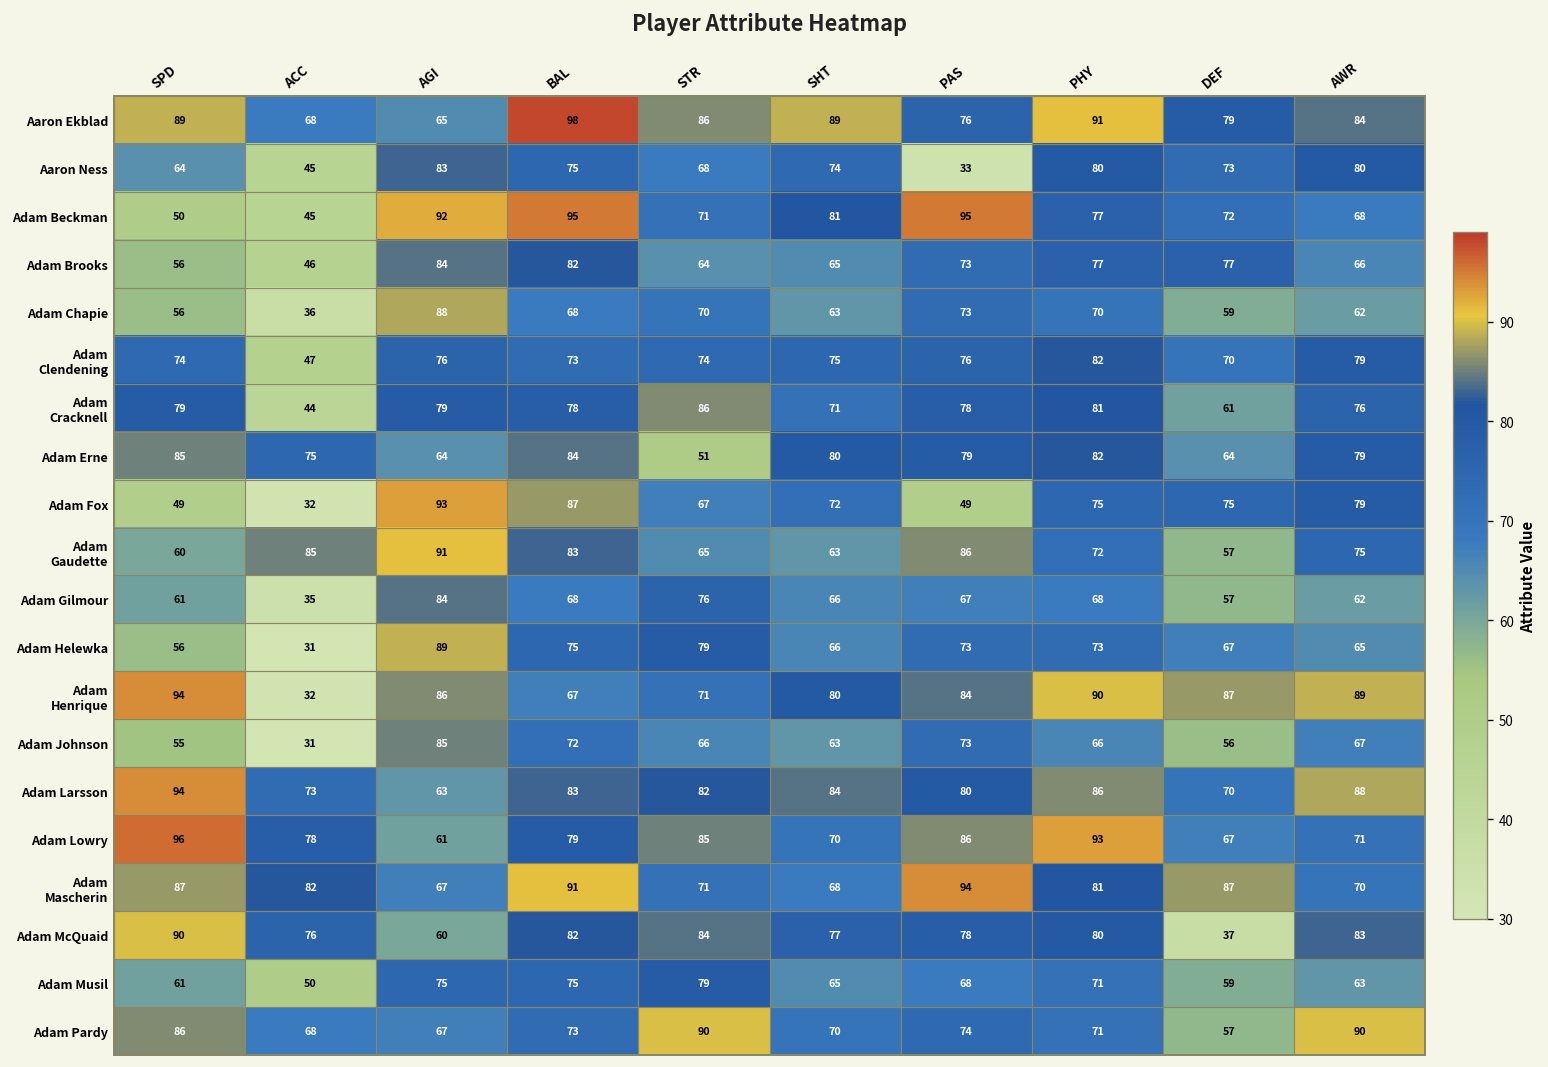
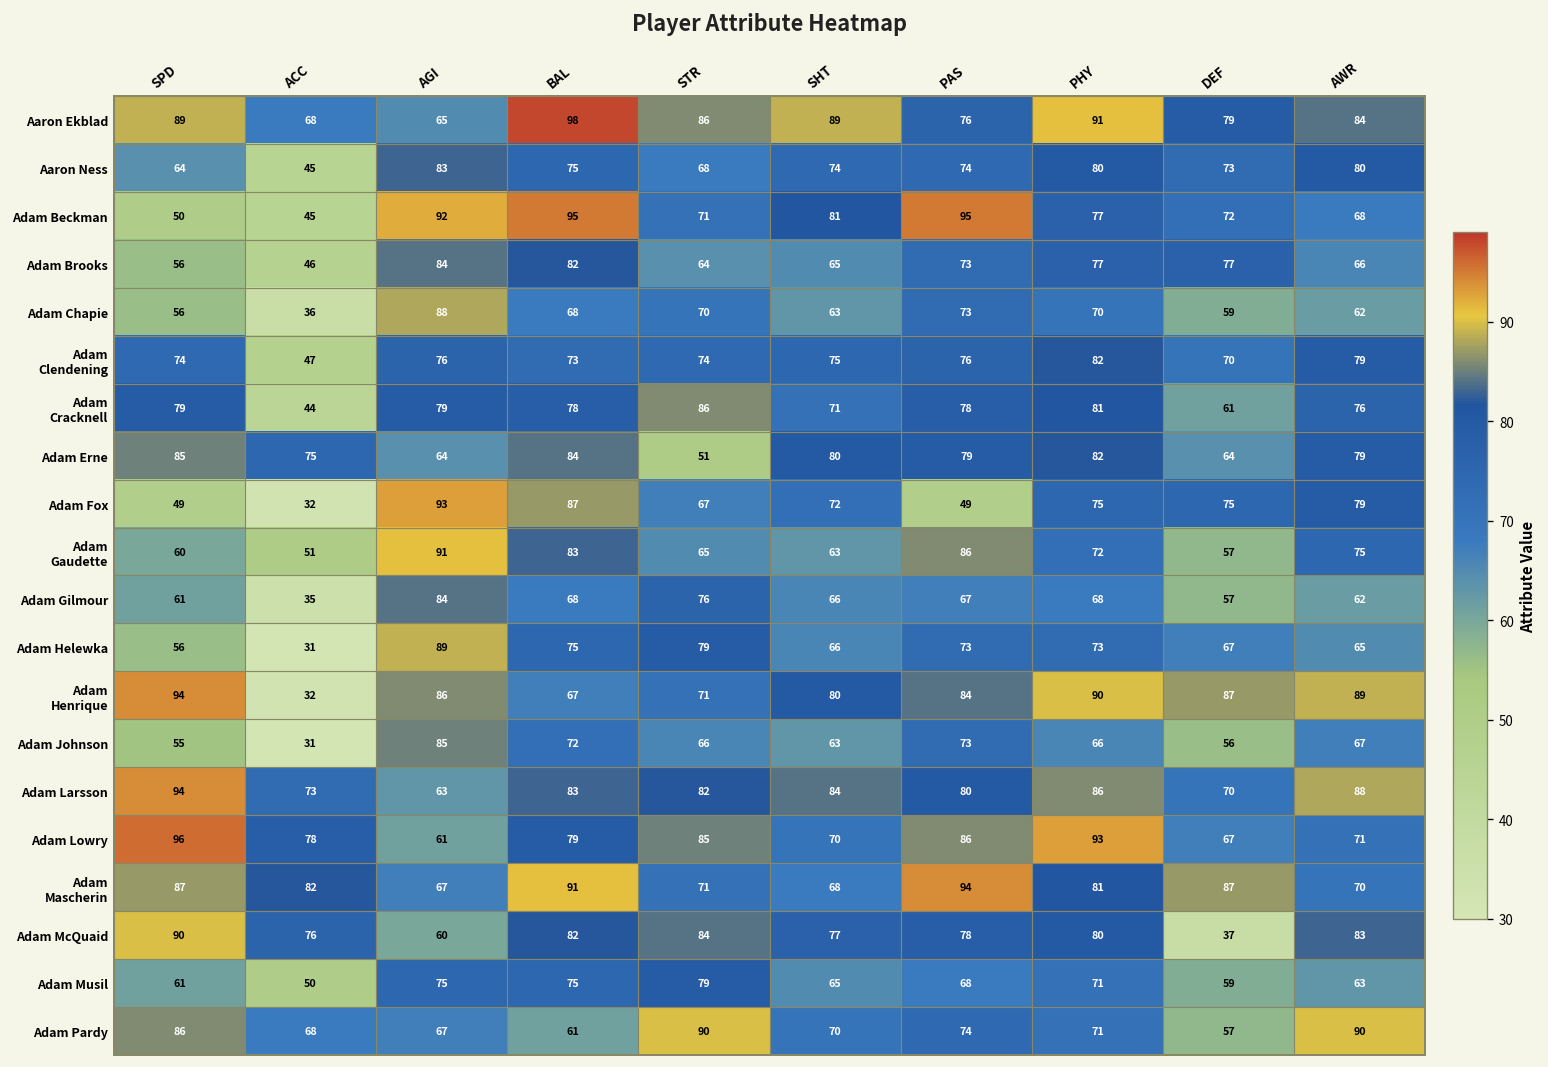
  {
    "Aaron Ekblad": {
      "SPD": 89,
      "ACC": 68,
      "AGI": 65,
      "BAL": 98,
      "STR": 86,
      "SHT": 89,
      "PAS": 76,
      "PHY": 91,
      "DEF": 79,
      "AWR": 84
    },
    "Aaron Ness": {
      "SPD": 64,
      "ACC": 45,
      "AGI": 83,
      "BAL": 75,
      "STR": 68,
      "SHT": 74,
-     "PAS": 33,
+     "PAS": 74,
      "PHY": 80,
      "DEF": 73,
      "AWR": 80
    },
    "Adam Beckman": {
      "SPD": 50,
      "ACC": 45,
      "AGI": 92,
      "BAL": 95,
      "STR": 71,
      "SHT": 81,
      "PAS": 95,
      "PHY": 77,
      "DEF": 72,
      "AWR": 68
    },
    "Adam Brooks": {
      "SPD": 56,
      "ACC": 46,
      "AGI": 84,
      "BAL": 82,
      "STR": 64,
      "SHT": 65,
      "PAS": 73,
      "PHY": 77,
      "DEF": 77,
      "AWR": 66
    },
    "Adam Chapie": {
      "SPD": 56,
      "ACC": 36,
      "AGI": 88,
      "BAL": 68,
      "STR": 70,
      "SHT": 63,
      "PAS": 73,
      "PHY": 70,
      "DEF": 59,
      "AWR": 62
    },
    "Adam Clendening": {
      "SPD": 74,
      "ACC": 47,
      "AGI": 76,
      "BAL": 73,
      "STR": 74,
      "SHT": 75,
      "PAS": 76,
      "PHY": 82,
      "DEF": 70,
      "AWR": 79
    },
    "Adam Cracknell": {
      "SPD": 79,
      "ACC": 44,
      "AGI": 79,
      "BAL": 78,
      "STR": 86,
      "SHT": 71,
      "PAS": 78,
      "PHY": 81,
      "DEF": 61,
      "AWR": 76
    },
    "Adam Erne": {
      "SPD": 85,
      "ACC": 75,
      "AGI": 64,
      "BAL": 84,
      "STR": 51,
      "SHT": 80,
      "PAS": 79,
      "PHY": 82,
      "DEF": 64,
      "AWR": 79
    },
    "Adam Fox": {
      "SPD": 49,
      "ACC": 32,
      "AGI": 93,
      "BAL": 87,
      "STR": 67,
      "SHT": 72,
      "PAS": 49,
      "PHY": 75,
      "DEF": 75,
      "AWR": 79
    },
    "Adam Gaudette": {
      "SPD": 60,
-     "ACC": 85,
+     "ACC": 51,
      "AGI": 91,
      "BAL": 83,
      "STR": 65,
      "SHT": 63,
      "PAS": 86,
      "PHY": 72,
      "DEF": 57,
      "AWR": 75
    },
    "Adam Gilmour": {
      "SPD": 61,
      "ACC": 35,
      "AGI": 84,
      "BAL": 68,
      "STR": 76,
      "SHT": 66,
      "PAS": 67,
      "PHY": 68,
      "DEF": 57,
      "AWR": 62
    },
    "Adam Helewka": {
      "SPD": 56,
      "ACC": 31,
      "AGI": 89,
      "BAL": 75,
      "STR": 79,
      "SHT": 66,
      "PAS": 73,
      "PHY": 73,
      "DEF": 67,
      "AWR": 65
    },
    "Adam Henrique": {
      "SPD": 94,
      "ACC": 32,
      "AGI": 86,
      "BAL": 67,
      "STR": 71,
      "SHT": 80,
      "PAS": 84,
      "PHY": 90,
      "DEF": 87,
      "AWR": 89
    },
    "Adam Johnson": {
      "SPD": 55,
      "ACC": 31,
      "AGI": 85,
      "BAL": 72,
      "STR": 66,
      "SHT": 63,
      "PAS": 73,
      "PHY": 66,
      "DEF": 56,
      "AWR": 67
    },
    "Adam Larsson": {
      "SPD": 94,
      "ACC": 73,
      "AGI": 63,
      "BAL": 83,
      "STR": 82,
      "SHT": 84,
      "PAS": 80,
      "PHY": 86,
      "DEF": 70,
      "AWR": 88
    },
    "Adam Lowry": {
      "SPD": 96,
      "ACC": 78,
      "AGI": 61,
      "BAL": 79,
      "STR": 85,
      "SHT": 70,
      "PAS": 86,
      "PHY": 93,
      "DEF": 67,
      "AWR": 71
    },
    "Adam Mascherin": {
      "SPD": 87,
      "ACC": 82,
      "AGI": 67,
      "BAL": 91,
      "STR": 71,
      "SHT": 68,
      "PAS": 94,
      "PHY": 81,
      "DEF": 87,
      "AWR": 70
    },
    "Adam McQuaid": {
      "SPD": 90,
      "ACC": 76,
      "AGI": 60,
      "BAL": 82,
      "STR": 84,
      "SHT": 77,
      "PAS": 78,
      "PHY": 80,
      "DEF": 37,
      "AWR": 83
    },
    "Adam Musil": {
      "SPD": 61,
      "ACC": 50,
      "AGI": 75,
      "BAL": 75,
      "STR": 79,
      "SHT": 65,
      "PAS": 68,
      "PHY": 71,
      "DEF": 59,
      "AWR": 63
    },
    "Adam Pardy": {
      "SPD": 86,
      "ACC": 68,
      "AGI": 67,
-     "BAL": 73,
+     "BAL": 61,
      "STR": 90,
      "SHT": 70,
      "PAS": 74,
      "PHY": 71,
      "DEF": 57,
      "AWR": 90
    }
  }
